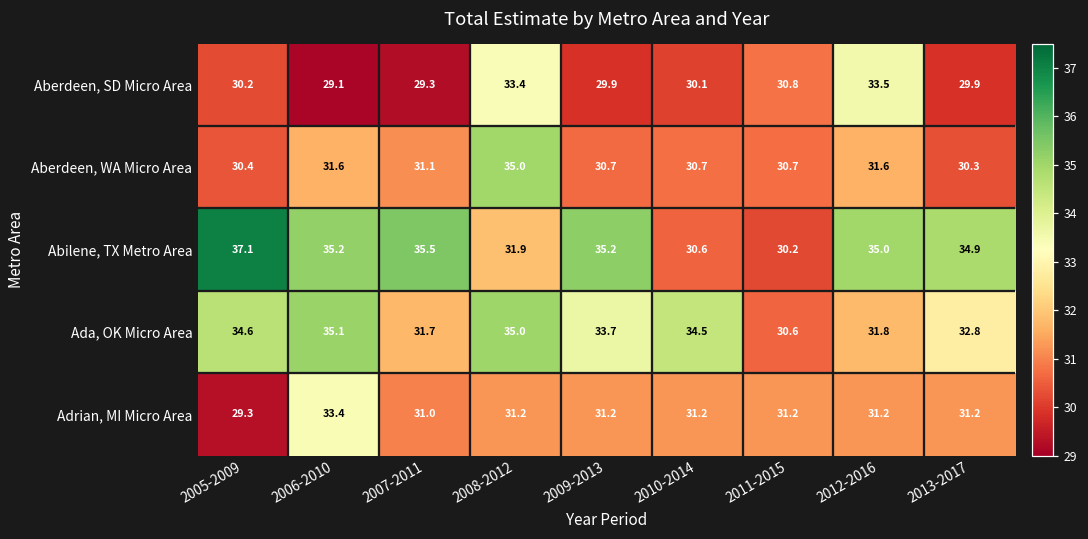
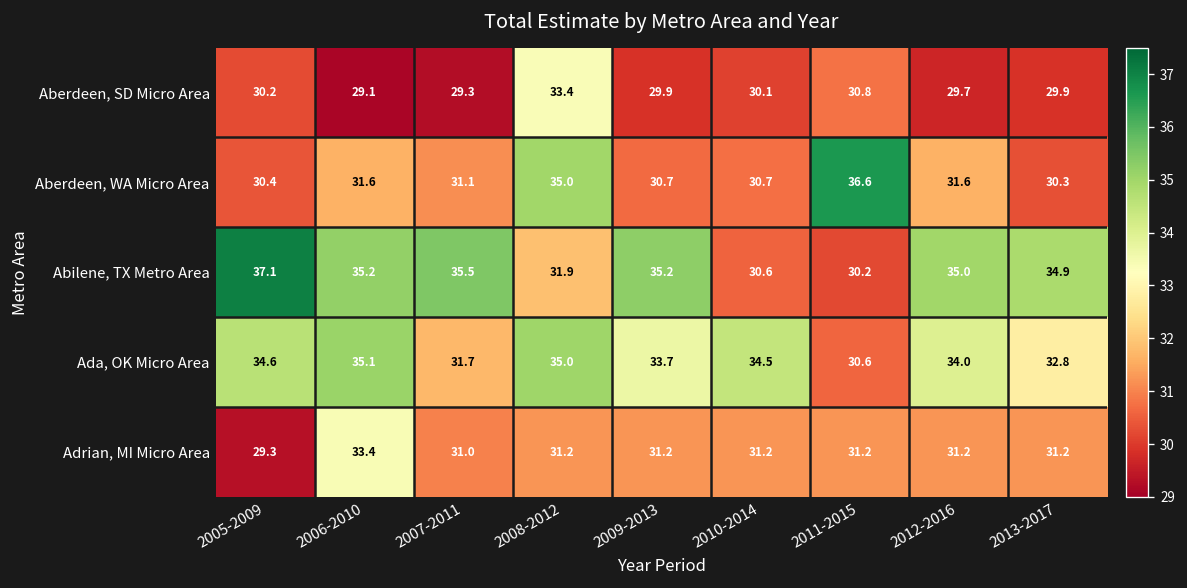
  {
    "Aberdeen, SD Micro Area": {
      "2005-2009": 30.2,
      "2006-2010": 29.1,
      "2007-2011": 29.3,
      "2008-2012": 33.4,
      "2009-2013": 29.9,
      "2010-2014": 30.1,
      "2011-2015": 30.8,
-     "2012-2016": 33.5,
+     "2012-2016": 29.7,
      "2013-2017": 29.9
    },
    "Aberdeen, WA Micro Area": {
      "2005-2009": 30.4,
      "2006-2010": 31.6,
      "2007-2011": 31.1,
      "2008-2012": 35.0,
      "2009-2013": 30.7,
      "2010-2014": 30.7,
-     "2011-2015": 30.7,
+     "2011-2015": 36.6,
      "2012-2016": 31.6,
      "2013-2017": 30.3
    },
    "Abilene, TX Metro Area": {
      "2005-2009": 37.1,
      "2006-2010": 35.2,
      "2007-2011": 35.5,
      "2008-2012": 31.9,
      "2009-2013": 35.2,
      "2010-2014": 30.6,
      "2011-2015": 30.2,
      "2012-2016": 35.0,
      "2013-2017": 34.9
    },
    "Ada, OK Micro Area": {
      "2005-2009": 34.6,
      "2006-2010": 35.1,
      "2007-2011": 31.7,
      "2008-2012": 35.0,
      "2009-2013": 33.7,
      "2010-2014": 34.5,
      "2011-2015": 30.6,
-     "2012-2016": 31.8,
+     "2012-2016": 34.0,
      "2013-2017": 32.8
    },
    "Adrian, MI Micro Area": {
      "2005-2009": 29.3,
      "2006-2010": 33.4,
      "2007-2011": 31.0,
      "2008-2012": 31.2,
      "2009-2013": 31.2,
      "2010-2014": 31.2,
      "2011-2015": 31.2,
      "2012-2016": 31.2,
      "2013-2017": 31.2
    }
  }
